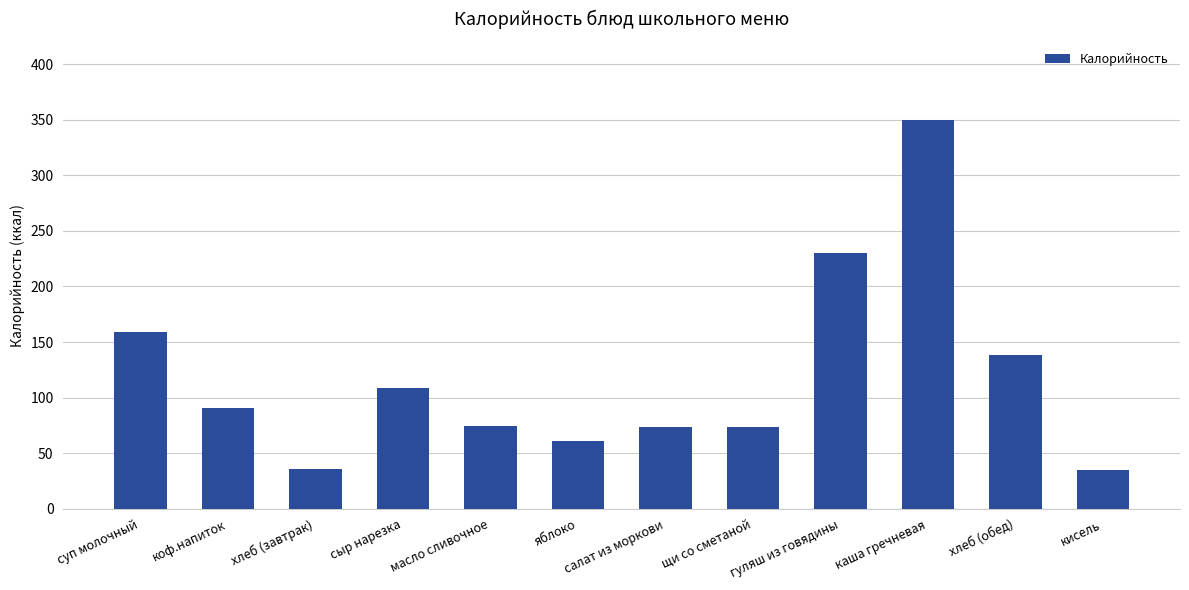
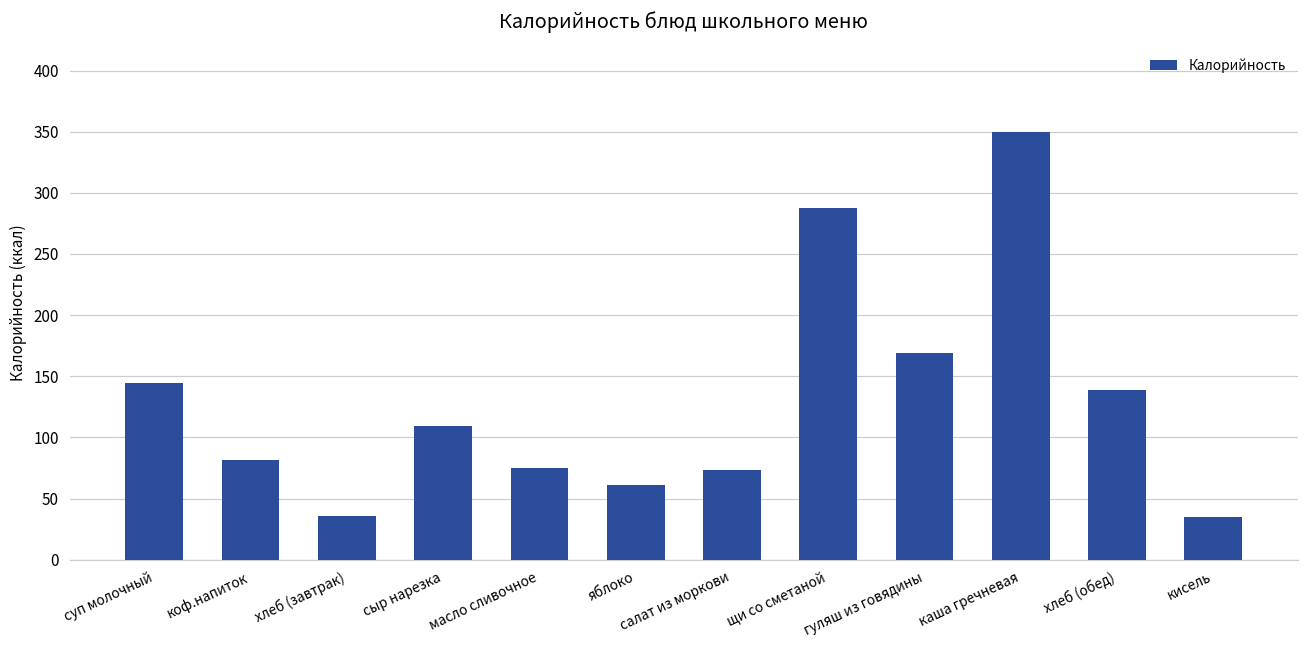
  {
-   "суп молочный": 159,
-   "коф.напиток": 91,
+   "суп молочный": 145,
+   "коф.напиток": 82,
    "хлеб (завтрак)": 36,
    "сыр нарезка": 109,
    "масло сливочное": 75,
    "яблоко": 61,
    "салат из моркови": 73,
-   "щи со сметаной": 74,
-   "гуляш из говядины": 230,
+   "щи со сметаной": 288,
+   "гуляш из говядины": 169,
    "каша гречневая": 350,
    "хлеб (обед)": 139,
    "кисель": 35
  }
